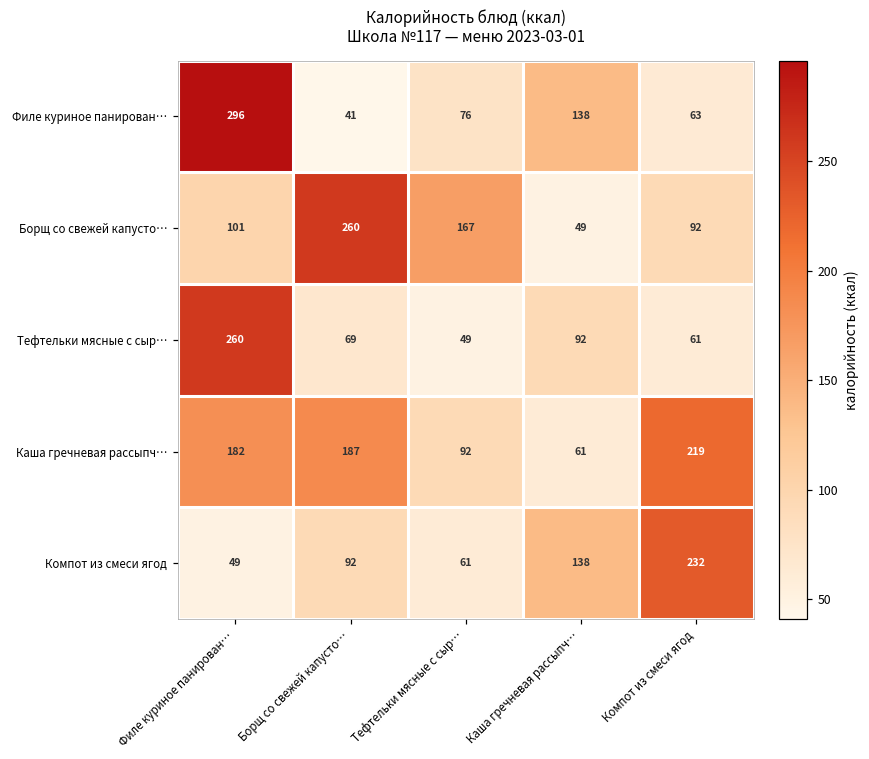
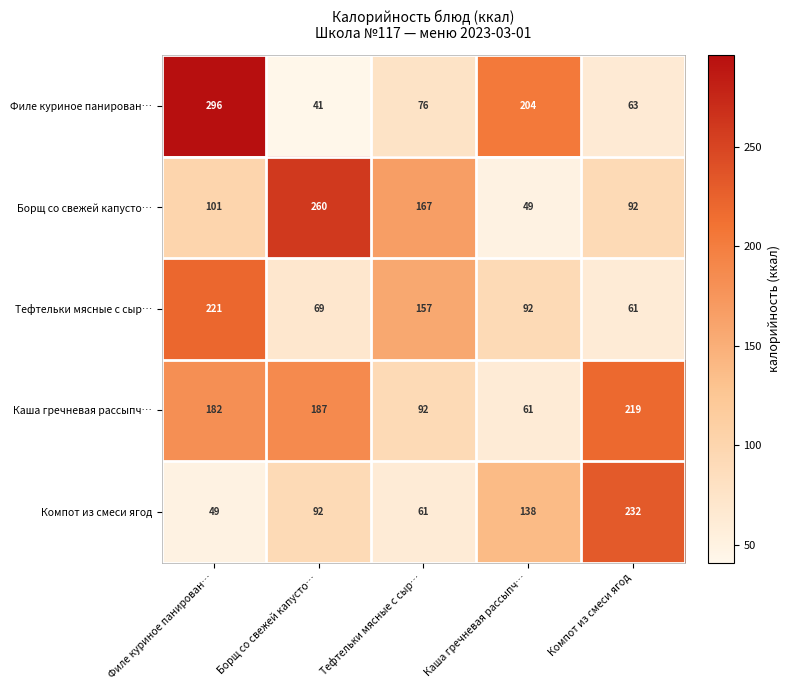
  {
    "Филе куриное панирован…": {
      "Филе куриное панирован…": 296,
      "Борщ со свежей капусто…": 41,
      "Тефтельки мясные с сыр…": 76,
-     "Каша гречневая рассыпч…": 138,
+     "Каша гречневая рассыпч…": 204,
      "Компот из смеси ягод": 63
    },
    "Борщ со свежей капусто…": {
      "Филе куриное панирован…": 101,
      "Борщ со свежей капусто…": 260,
      "Тефтельки мясные с сыр…": 167,
      "Каша гречневая рассыпч…": 49,
      "Компот из смеси ягод": 92
    },
    "Тефтельки мясные с сыр…": {
-     "Филе куриное панирован…": 260,
+     "Филе куриное панирован…": 221,
      "Борщ со свежей капусто…": 69,
-     "Тефтельки мясные с сыр…": 49,
+     "Тефтельки мясные с сыр…": 157,
      "Каша гречневая рассыпч…": 92,
      "Компот из смеси ягод": 61
    },
    "Каша гречневая рассыпч…": {
      "Филе куриное панирован…": 182,
      "Борщ со свежей капусто…": 187,
      "Тефтельки мясные с сыр…": 92,
      "Каша гречневая рассыпч…": 61,
      "Компот из смеси ягод": 219
    },
    "Компот из смеси ягод": {
      "Филе куриное панирован…": 49,
      "Борщ со свежей капусто…": 92,
      "Тефтельки мясные с сыр…": 61,
      "Каша гречневая рассыпч…": 138,
      "Компот из смеси ягод": 232
    }
  }
